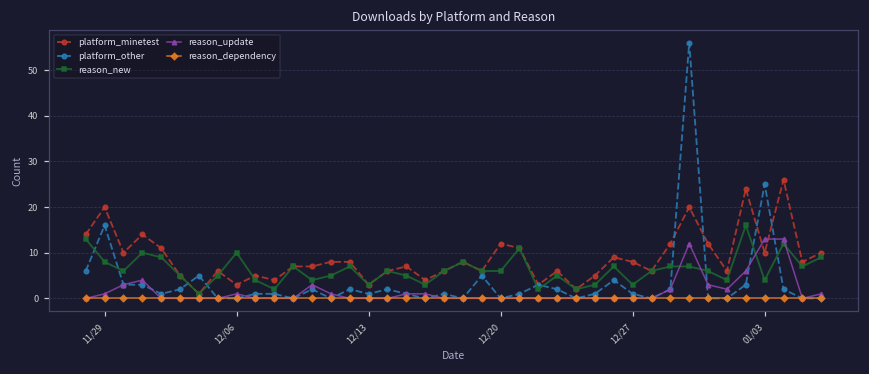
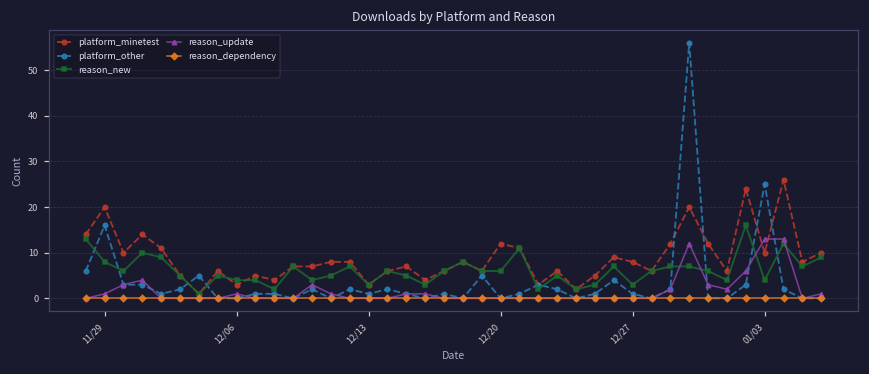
  {
    "platform_minetest": {
      "11/29": 20,
      "12/06": 3,
      "12/20": 12,
      "12/27": 8,
      "01/03": 10
    },
    "platform_other": {
      "11/29": 16,
      "12/13": 1,
      "12/27": 1,
      "01/03": 25
    },
    "reason_new": {
      "11/29": 8,
-     "12/06": 10,
+     "12/06": 4,
      "12/20": 6,
      "12/27": 3,
      "01/03": 4
    },
    "reason_update": {
      "11/29": 1,
      "12/06": 1,
      "01/03": 13
    },
    "reason_dependency": {
      "11/29": 0,
      "01/03": 0
    }
  }
